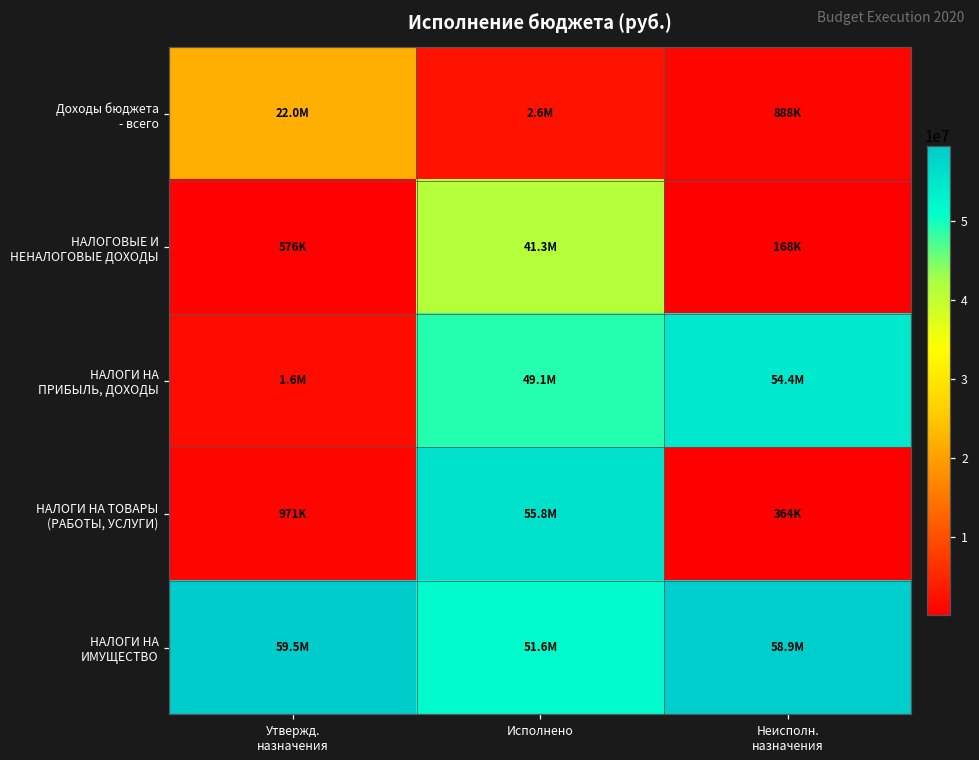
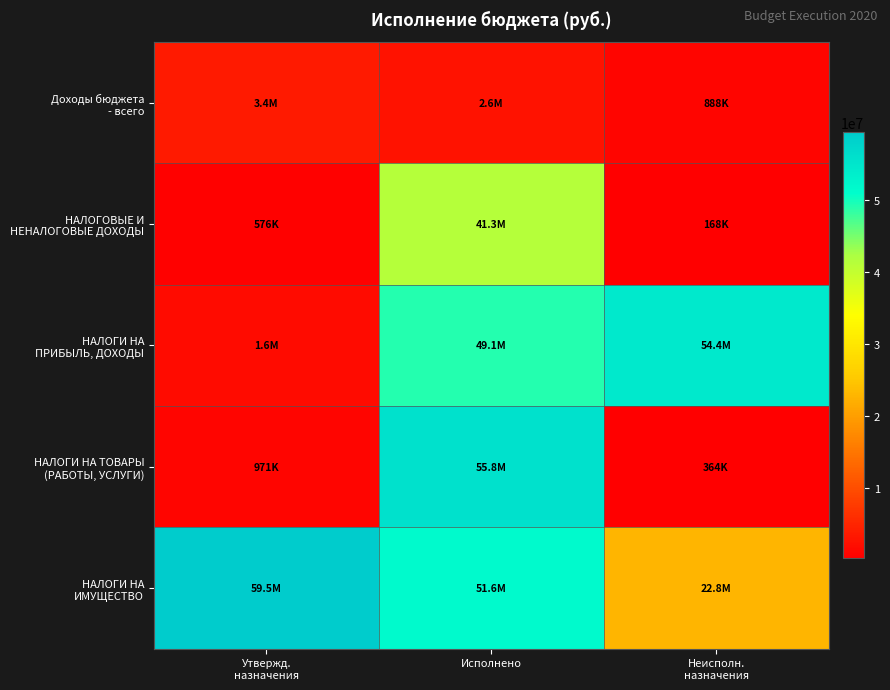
  {
    "Доходы бюджета - всего": {
-     "Утвержд. назначения": "22.0M",
+     "Утвержд. назначения": "3.4M",
      "Исполнено": "2.6M",
      "Неисполн. назначения": "888K"
    },
    "НАЛОГОВЫЕ И НЕНАЛОГОВЫЕ ДОХОДЫ": {
      "Утвержд. назначения": "576K",
      "Исполнено": "41.3M",
      "Неисполн. назначения": "168K"
    },
    "НАЛОГИ НА ПРИБЫЛЬ, ДОХОДЫ": {
      "Утвержд. назначения": "1.6M",
      "Исполнено": "49.1M",
      "Неисполн. назначения": "54.4M"
    },
    "НАЛОГИ НА ТОВАРЫ (РАБОТЫ, УСЛУГИ)": {
      "Утвержд. назначения": "971K",
      "Исполнено": "55.8M",
      "Неисполн. назначения": "364K"
    },
    "НАЛОГИ НА ИМУЩЕСТВО": {
      "Утвержд. назначения": "59.5M",
      "Исполнено": "51.6M",
-     "Неисполн. назначения": "58.9M"
+     "Неисполн. назначения": "22.8M"
    }
  }
